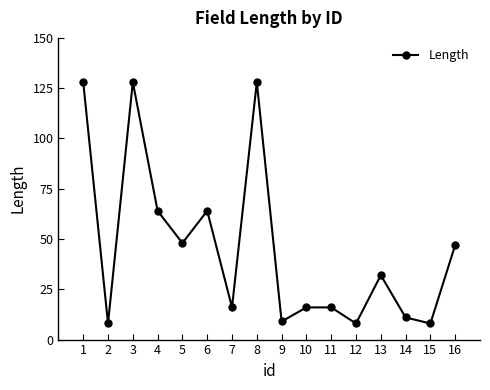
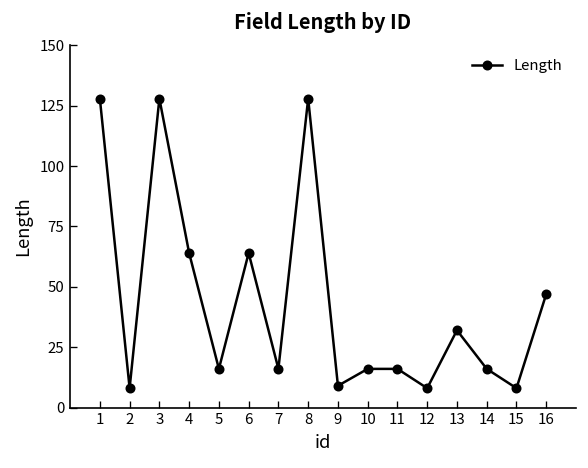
  {
    "1": 128,
    "2": 8,
    "3": 128,
    "4": 64,
-   "5": 48,
+   "5": 16,
    "6": 64,
    "7": 16,
    "8": 128,
    "9": 9,
    "10": 16,
    "11": 16,
    "12": 8,
    "13": 32,
-   "14": 11,
+   "14": 16,
    "15": 8,
    "16": 47
  }
